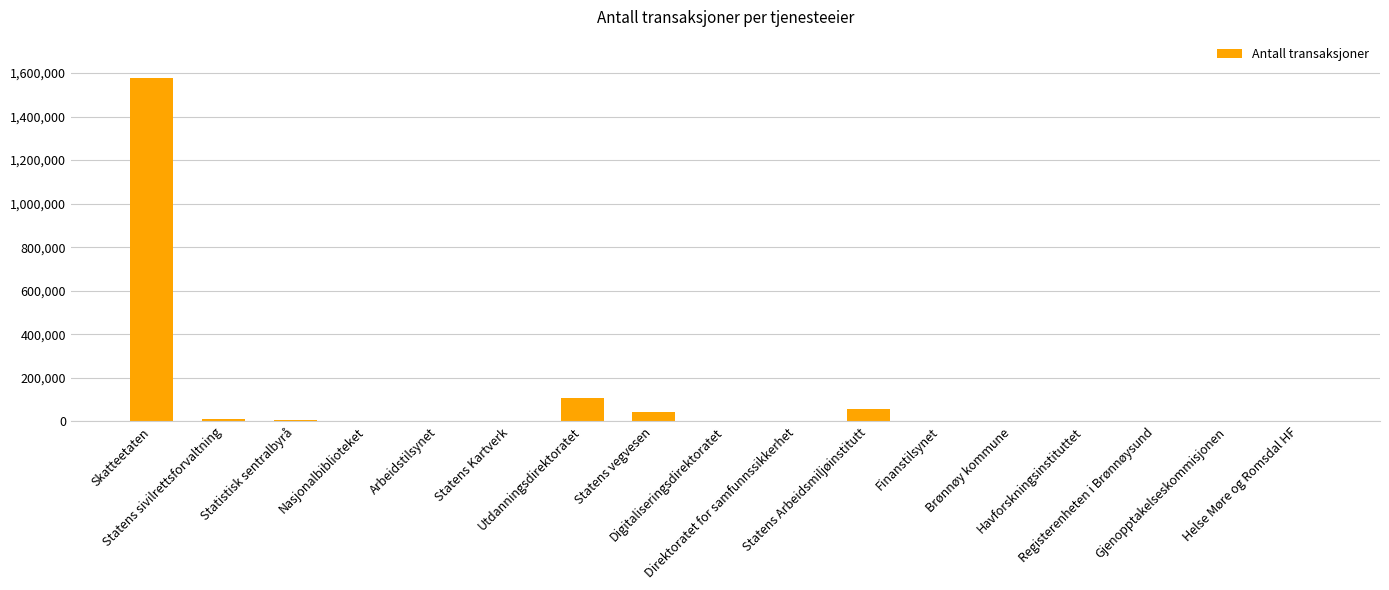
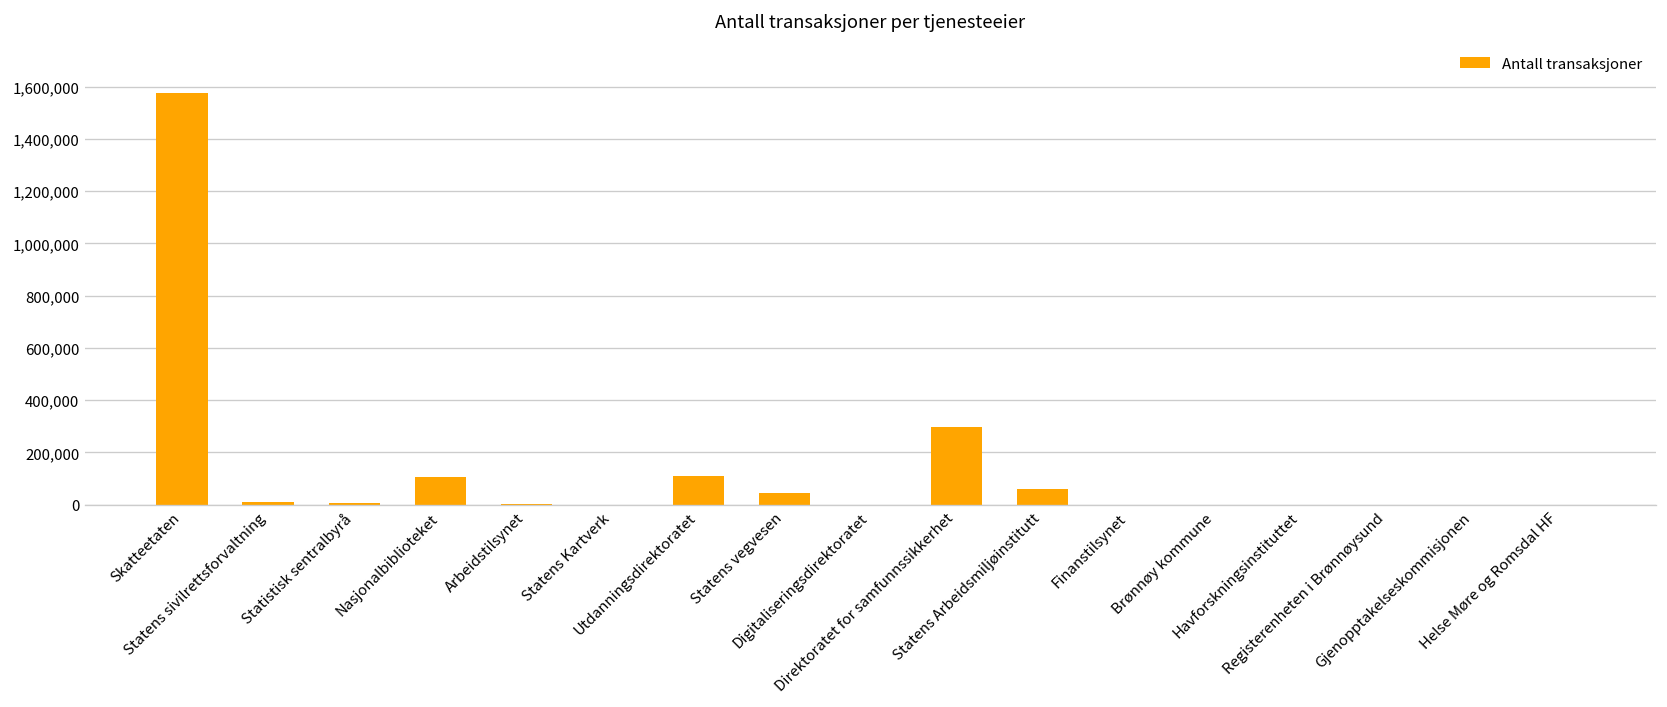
  {
    "Skatteetaten": "1,580,000",
-   "Nasjonalbiblioteket": "0",
+   "Nasjonalbiblioteket": "110,000",
    "Utdanningsdirektoratet": "110,000",
    "Statens vegvesen": "40,000",
-   "Direktoratet for samfunnssikkerhet": "0",
+   "Direktoratet for samfunnssikkerhet": "300,000",
    "Statens Arbeidsmiljøinstitutt": "60,000"
  }
